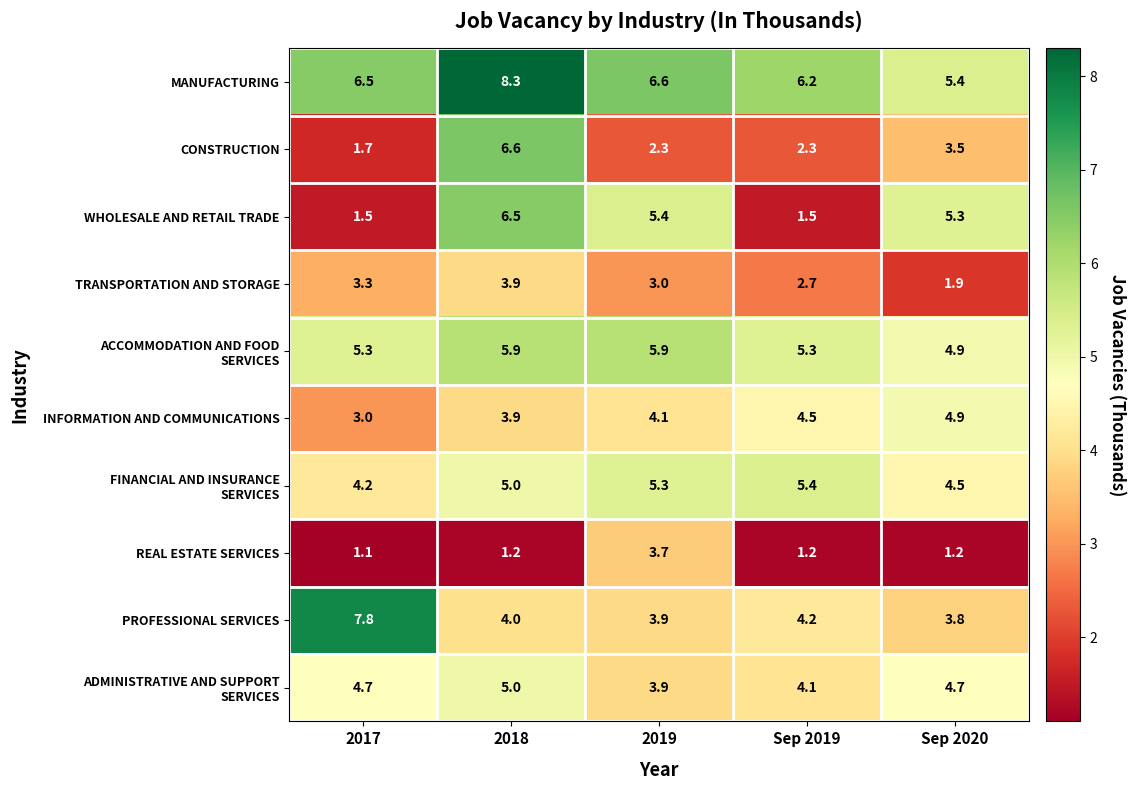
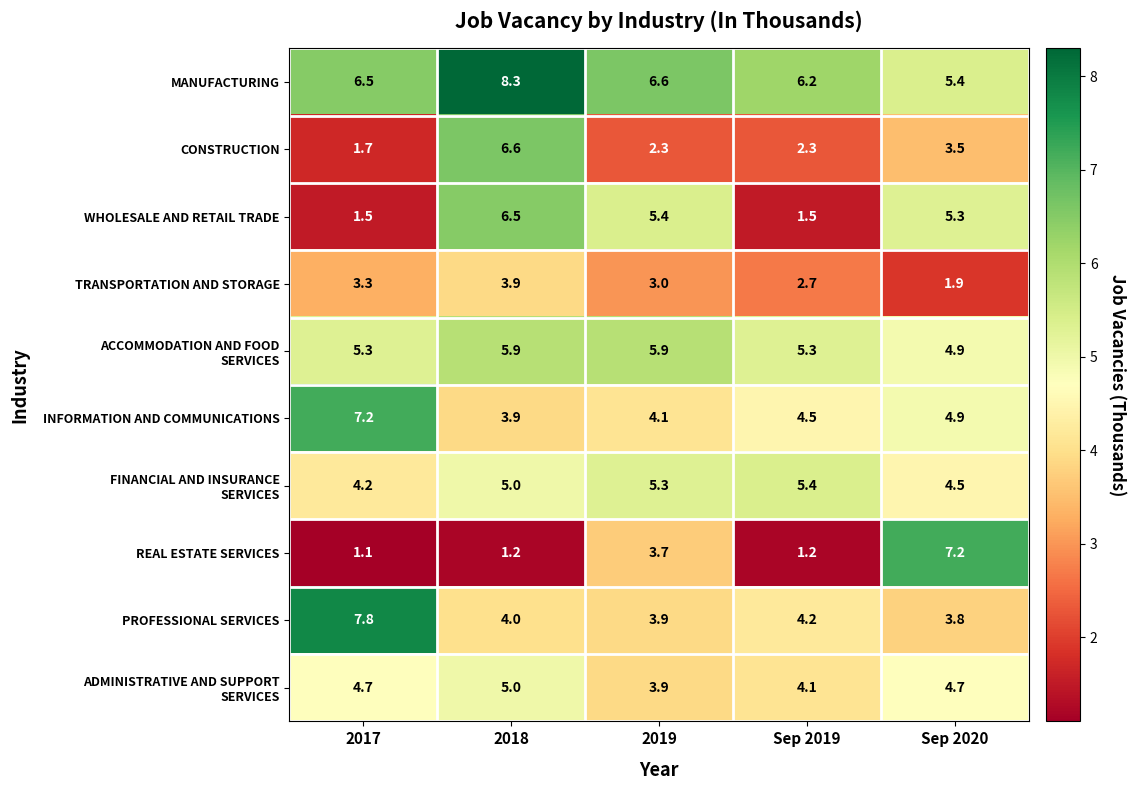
  {
    "MANUFACTURING": {
      "2017": 6.5,
      "2018": 8.3,
      "2019": 6.6,
      "Sep 2019": 6.2,
      "Sep 2020": 5.4
    },
    "CONSTRUCTION": {
      "2017": 1.7,
      "2018": 6.6,
      "2019": 2.3,
      "Sep 2019": 2.3,
      "Sep 2020": 3.5
    },
    "WHOLESALE AND RETAIL TRADE": {
      "2017": 1.5,
      "2018": 6.5,
      "2019": 5.4,
      "Sep 2019": 1.5,
      "Sep 2020": 5.3
    },
    "TRANSPORTATION AND STORAGE": {
      "2017": 3.3,
      "2018": 3.9,
      "2019": 3.0,
      "Sep 2019": 2.7,
      "Sep 2020": 1.9
    },
    "ACCOMMODATION AND FOOD SERVICES": {
      "2017": 5.3,
      "2018": 5.9,
      "2019": 5.9,
      "Sep 2019": 5.3,
      "Sep 2020": 4.9
    },
    "INFORMATION AND COMMUNICATIONS": {
-     "2017": 3.0,
+     "2017": 7.2,
      "2018": 3.9,
      "2019": 4.1,
      "Sep 2019": 4.5,
      "Sep 2020": 4.9
    },
    "FINANCIAL AND INSURANCE SERVICES": {
      "2017": 4.2,
      "2018": 5.0,
      "2019": 5.3,
      "Sep 2019": 5.4,
      "Sep 2020": 4.5
    },
    "REAL ESTATE SERVICES": {
      "2017": 1.1,
      "2018": 1.2,
      "2019": 3.7,
      "Sep 2019": 1.2,
-     "Sep 2020": 1.2
+     "Sep 2020": 7.2
    },
    "PROFESSIONAL SERVICES": {
      "2017": 7.8,
      "2018": 4.0,
      "2019": 3.9,
      "Sep 2019": 4.2,
      "Sep 2020": 3.8
    },
    "ADMINISTRATIVE AND SUPPORT SERVICES": {
      "2017": 4.7,
      "2018": 5.0,
      "2019": 3.9,
      "Sep 2019": 4.1,
      "Sep 2020": 4.7
    }
  }
